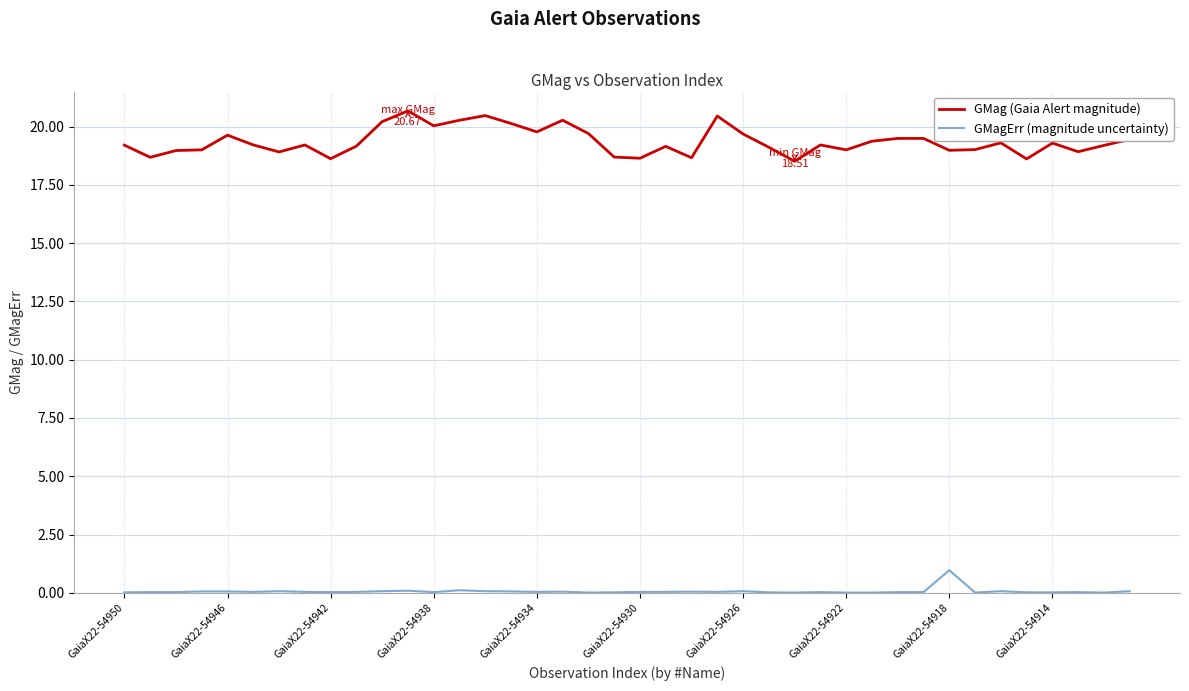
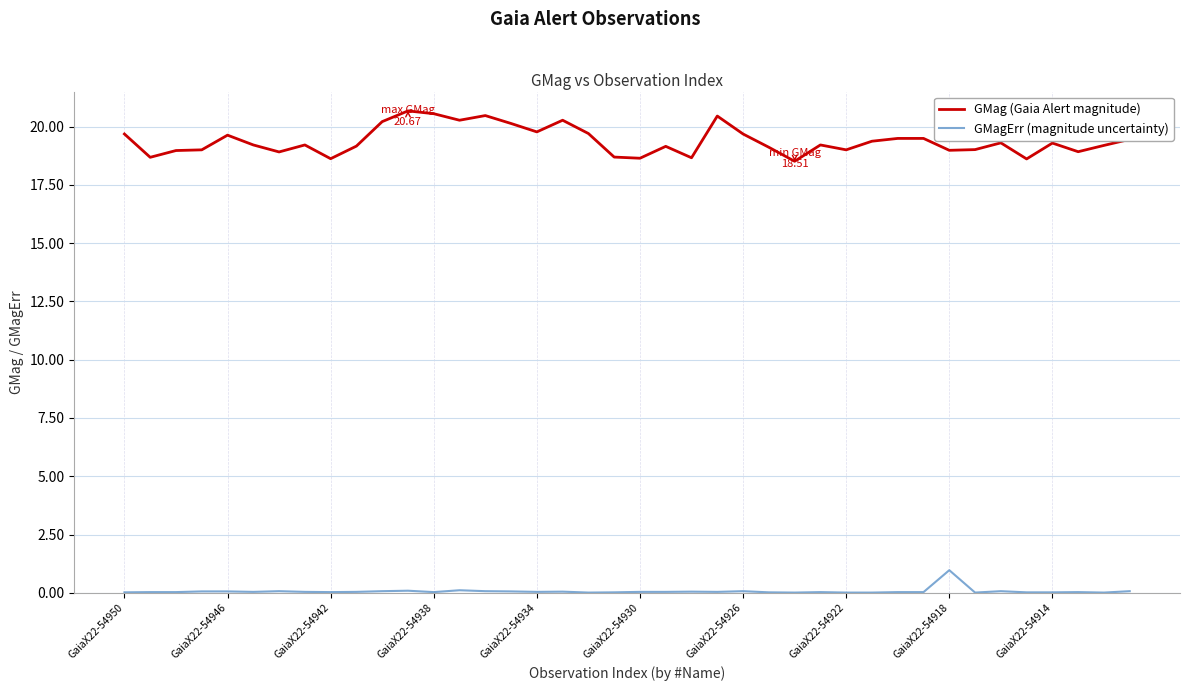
  {
    "GMag (Gaia Alert magnitude)": {
-     "GaiaX22-54950": 19.2,
+     "GaiaX22-54950": 19.7,
      "GaiaX22-54946": 19.6,
      "GaiaX22-54942": 18.6,
-     "GaiaX22-54938": 20.0,
+     "GaiaX22-54938": 20.6,
      "GaiaX22-54934": 19.8,
      "GaiaX22-54930": 18.6,
      "GaiaX22-54926": 19.7,
      "GaiaX22-54922": 19.0,
      "GaiaX22-54918": 19.0,
      "GaiaX22-54914": 19.3
    },
    "GMagErr (magnitude uncertainty)": {
      "GaiaX22-54950": 0.0,
      "GaiaX22-54946": 0.1,
      "GaiaX22-54942": 0.0,
      "GaiaX22-54938": 0.0,
      "GaiaX22-54934": 0.0,
      "GaiaX22-54930": 0.0,
      "GaiaX22-54926": 0.1,
      "GaiaX22-54922": 0.0,
      "GaiaX22-54918": 1.0,
      "GaiaX22-54914": 0.0
    }
  }
